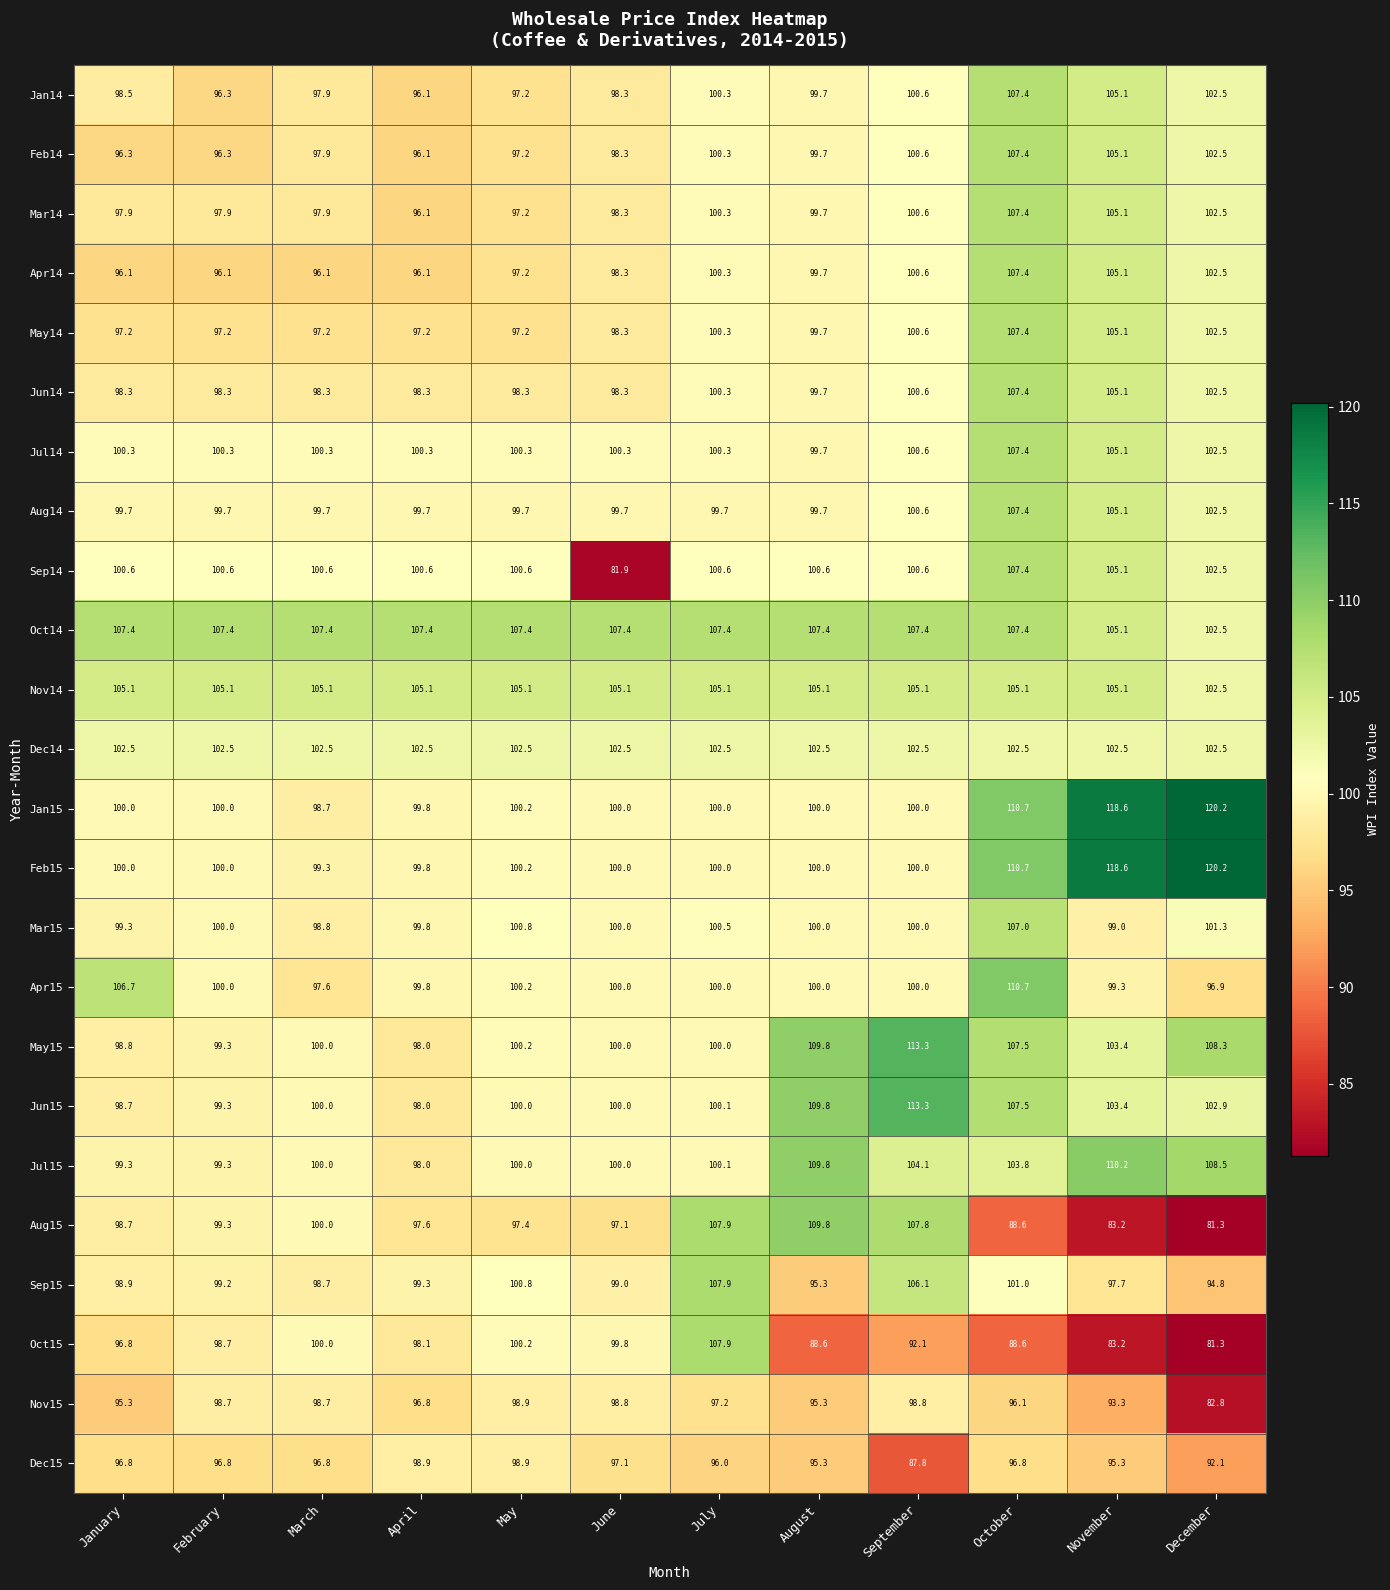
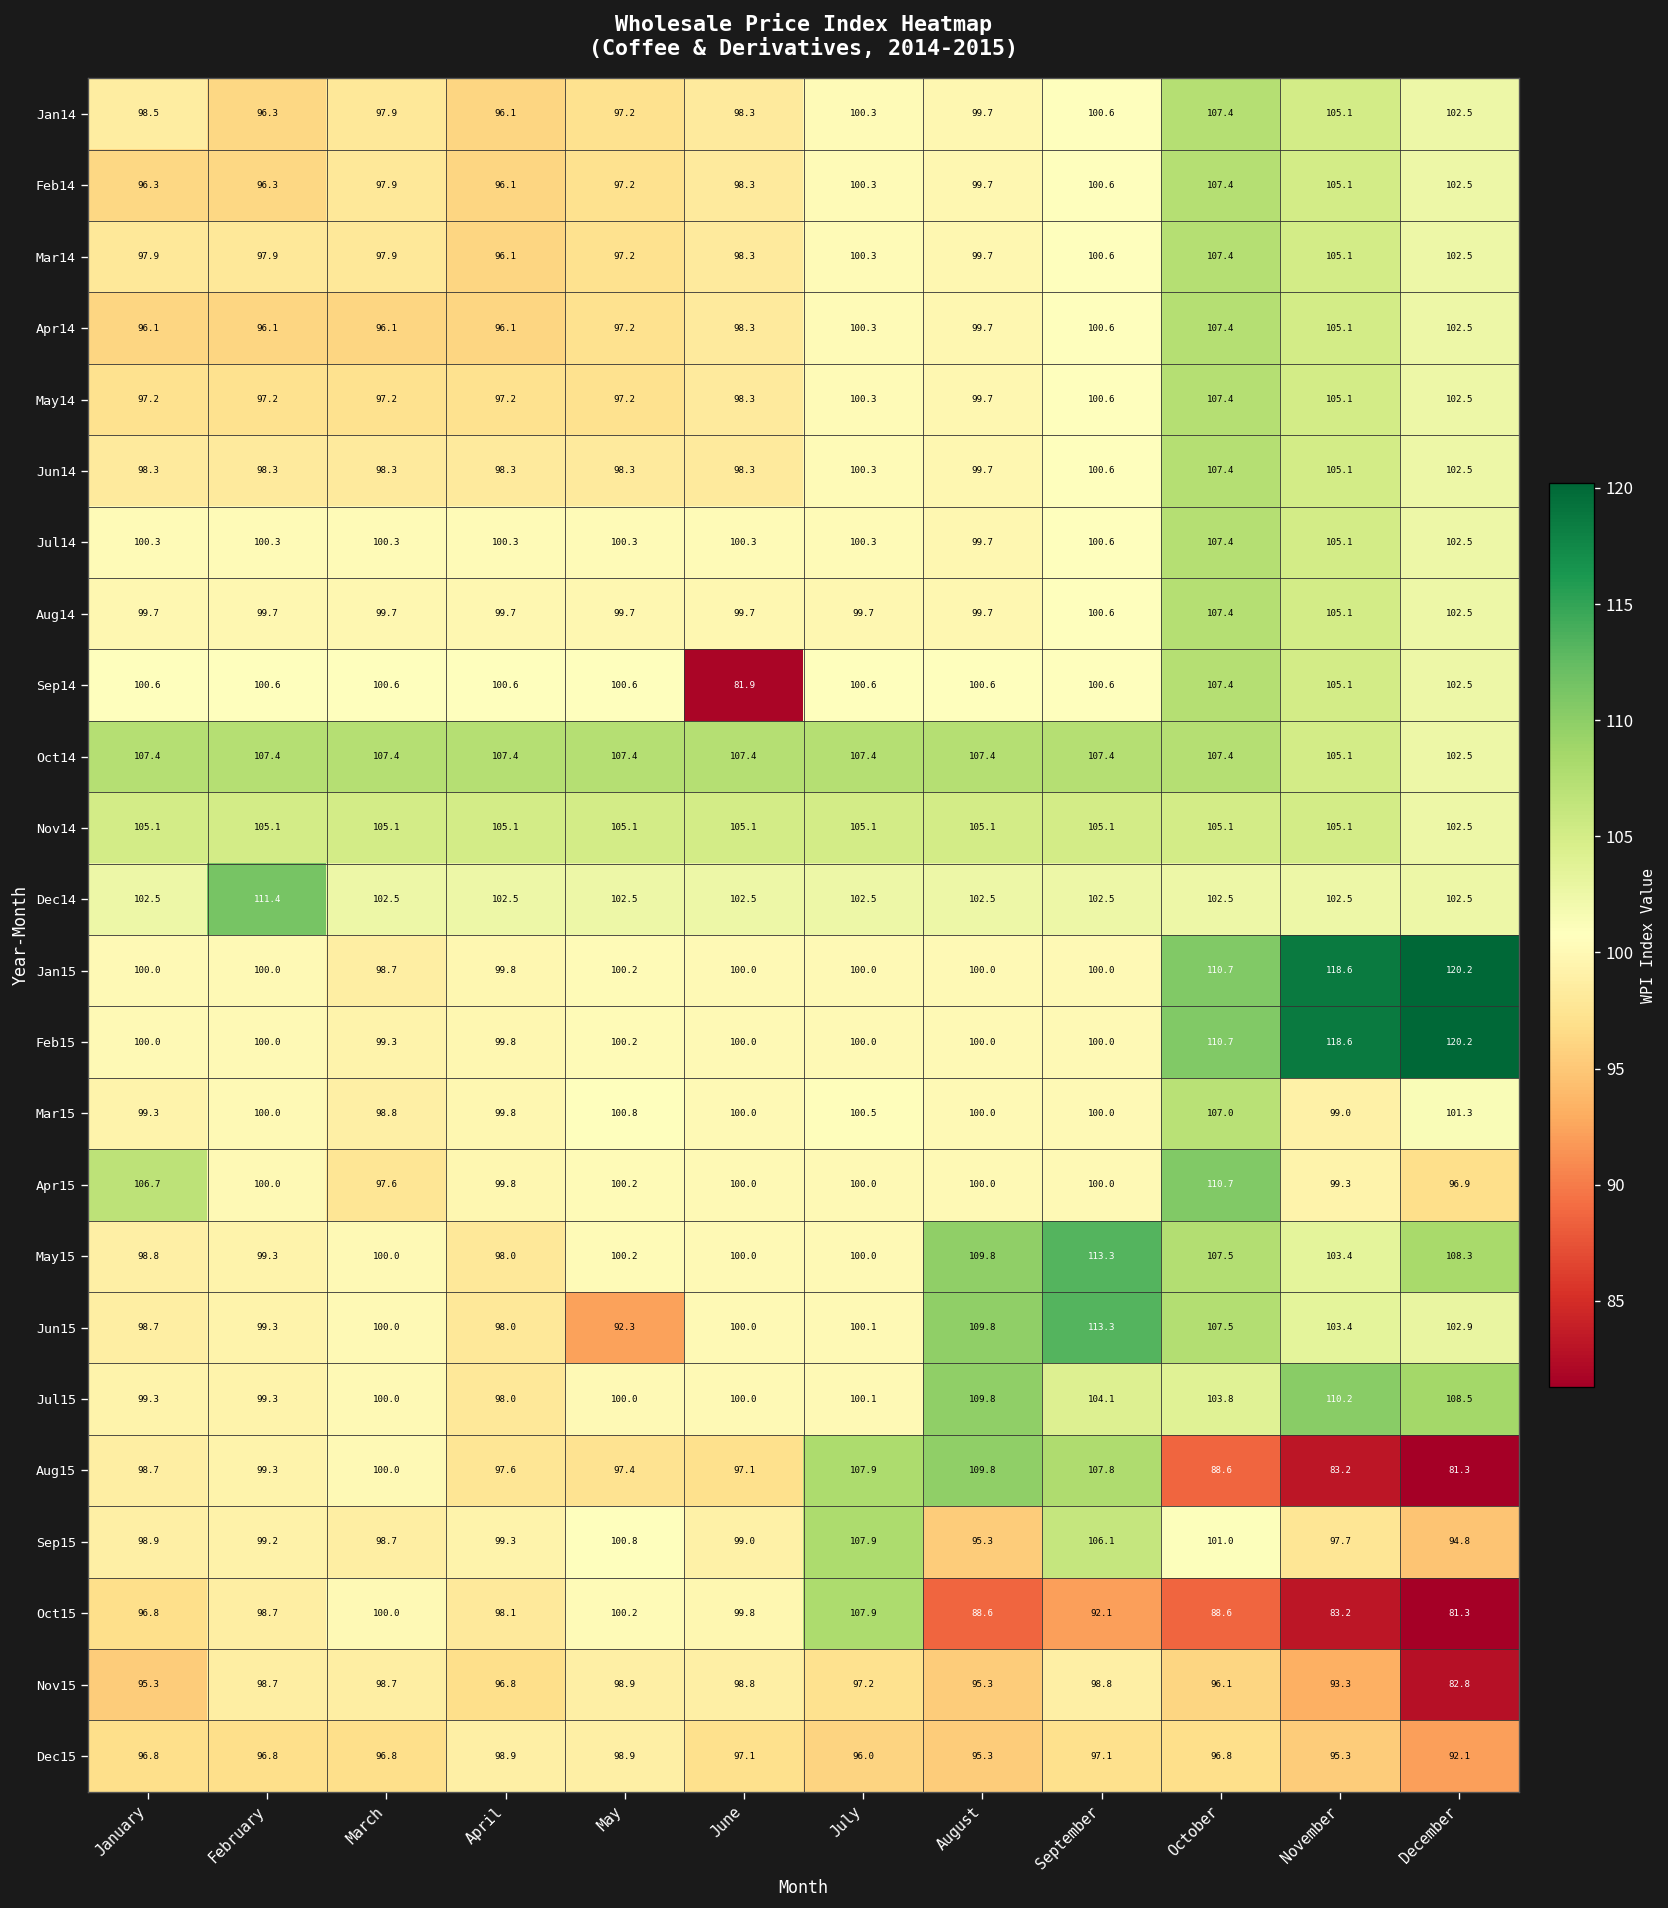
  {
    "Dec14": {
      "January": 102.5,
-     "February": 102.5,
+     "February": 111.4,
      "March": 102.5,
      "April": 102.5,
      "May": 102.5,
      "June": 102.5,
      "July": 102.5,
      "August": 102.5,
      "September": 102.5,
      "October": 102.5,
      "November": 102.5,
      "December": 102.5
    },
    "Jun15": {
      "January": 98.7,
      "February": 99.3,
      "March": 100.0,
      "April": 98.0,
-     "May": 100.0,
+     "May": 92.3,
      "June": 100.0,
      "July": 100.1,
      "August": 109.8,
      "September": 113.3,
      "October": 107.5,
      "November": 103.4,
      "December": 102.9
    },
    "Dec15": {
      "January": 96.8,
      "February": 96.8,
      "March": 96.8,
      "April": 98.9,
      "May": 98.9,
      "June": 97.1,
      "July": 96.0,
      "August": 95.3,
-     "September": 87.8,
+     "September": 97.1,
      "October": 96.8,
      "November": 95.3,
      "December": 92.1
    }
  }
